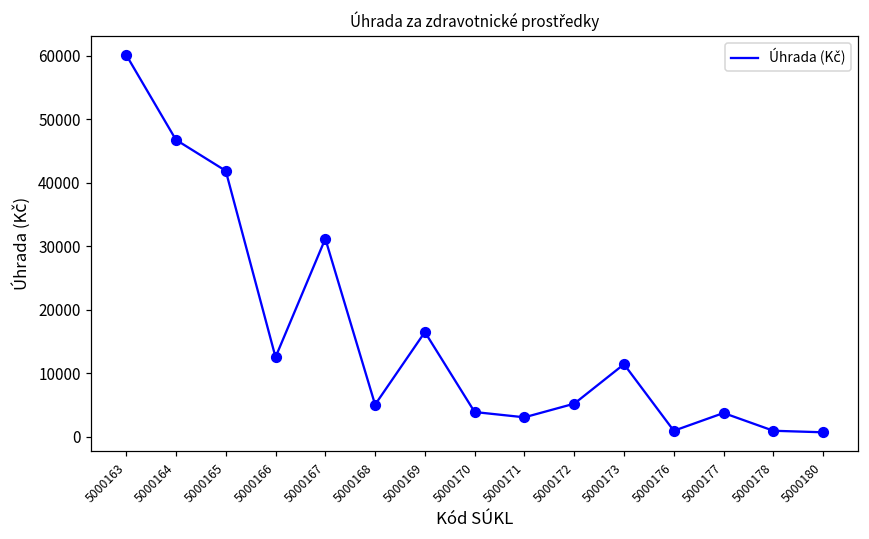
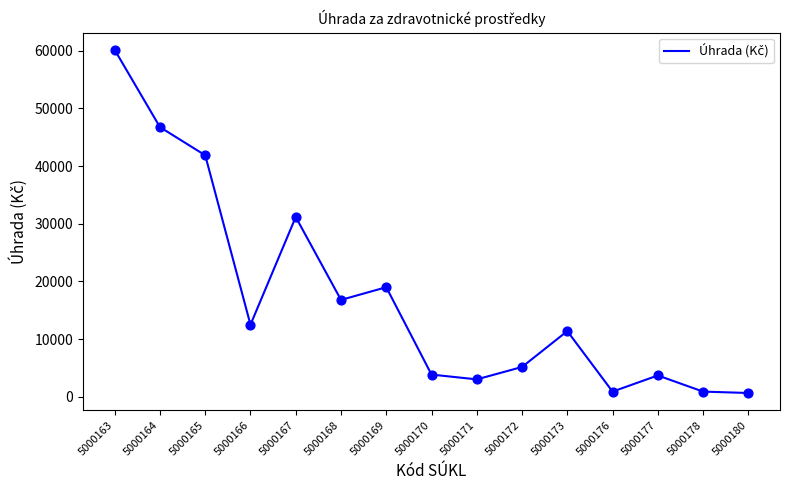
  {
    "5000163": 60000,
    "5000164": 47000,
    "5000165": 42000,
    "5000166": 12000,
    "5000167": 31000,
-   "5000168": 5000,
-   "5000169": 16000,
+   "5000168": 17000,
+   "5000169": 19000,
    "5000170": 4000,
    "5000171": 3000,
    "5000172": 5000,
    "5000173": 11000,
    "5000176": 1000,
    "5000177": 4000,
    "5000178": 1000,
    "5000180": 1000
  }
